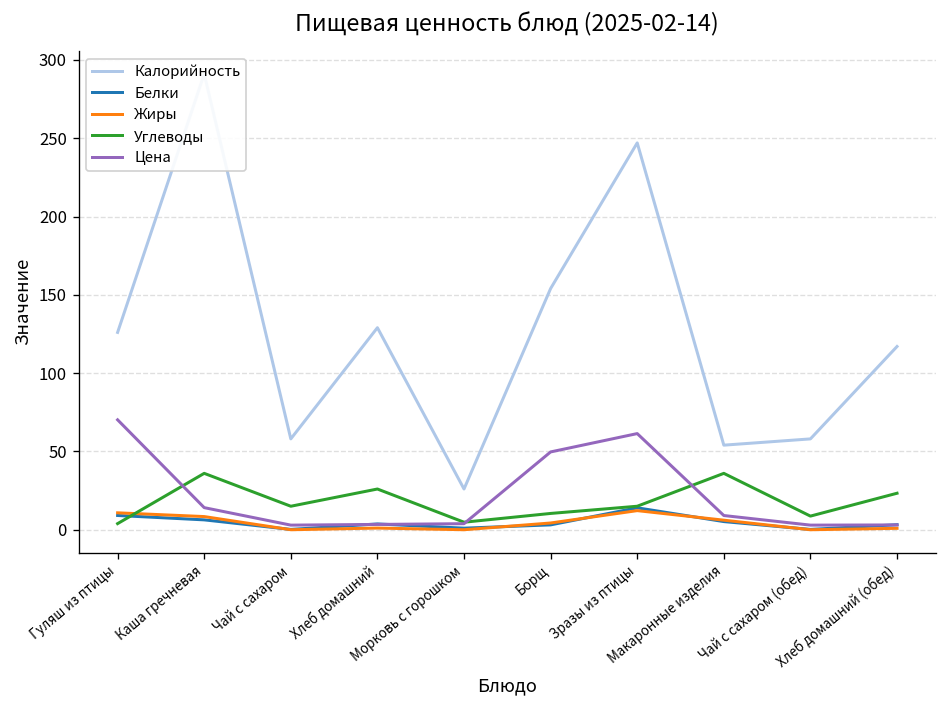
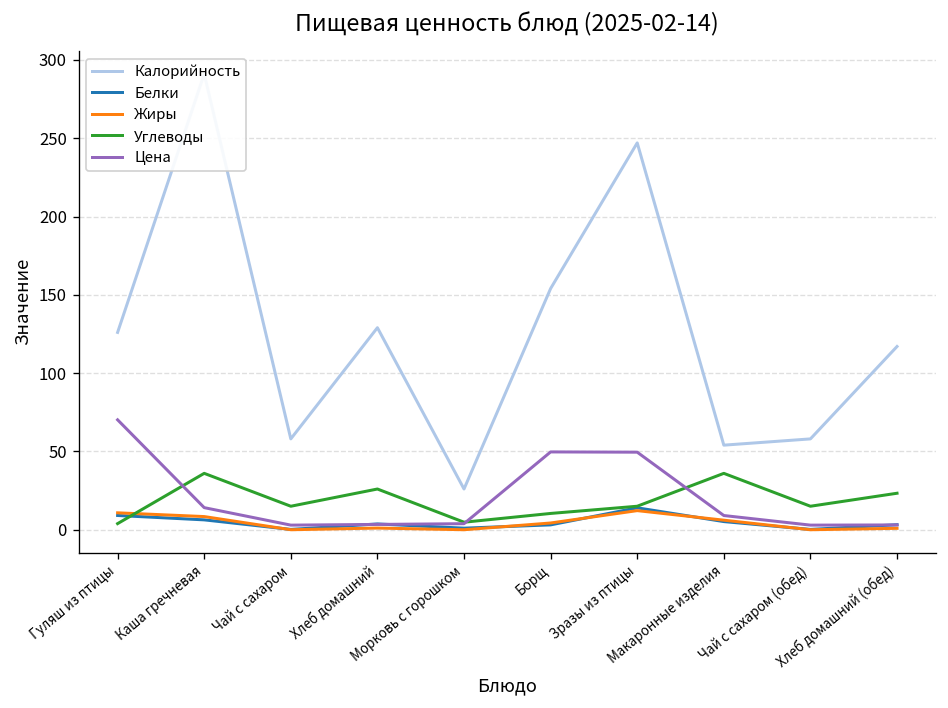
  {
    "Калорийность": {
      "Гуляш из птицы": 126,
      "Чай с сахаром": 58,
      "Хлеб домашний": 129,
      "Морковь с горошком": 26,
      "Борщ": 154,
      "Зразы из птицы": 247,
      "Макаронные изделия": 54,
      "Чай с сахаром (обед)": 58,
      "Хлеб домашний (обед)": 117
    },
    "Белки": {
      "Каша гречневая": 6
    },
    "Жиры": {
      "Каша гречневая": 8,
      "Хлеб домашний": 1,
      "Хлеб домашний (обед)": 1
    },
    "Углеводы": {
      "Гуляш из птицы": 4,
      "Каша гречневая": 36,
      "Чай с сахаром": 15,
      "Хлеб домашний": 26,
      "Борщ": 10,
      "Макаронные изделия": 36,
-     "Чай с сахаром (обед)": 9,
+     "Чай с сахаром (обед)": 15,
      "Хлеб домашний (обед)": 23
    },
    "Цена": {
      "Гуляш из птицы": 70,
      "Каша гречневая": 14,
      "Чай с сахаром": 3,
      "Борщ": 50,
-     "Зразы из птицы": 61,
+     "Зразы из птицы": 50,
      "Макаронные изделия": 9,
      "Чай с сахаром (обед)": 3
    }
  }
